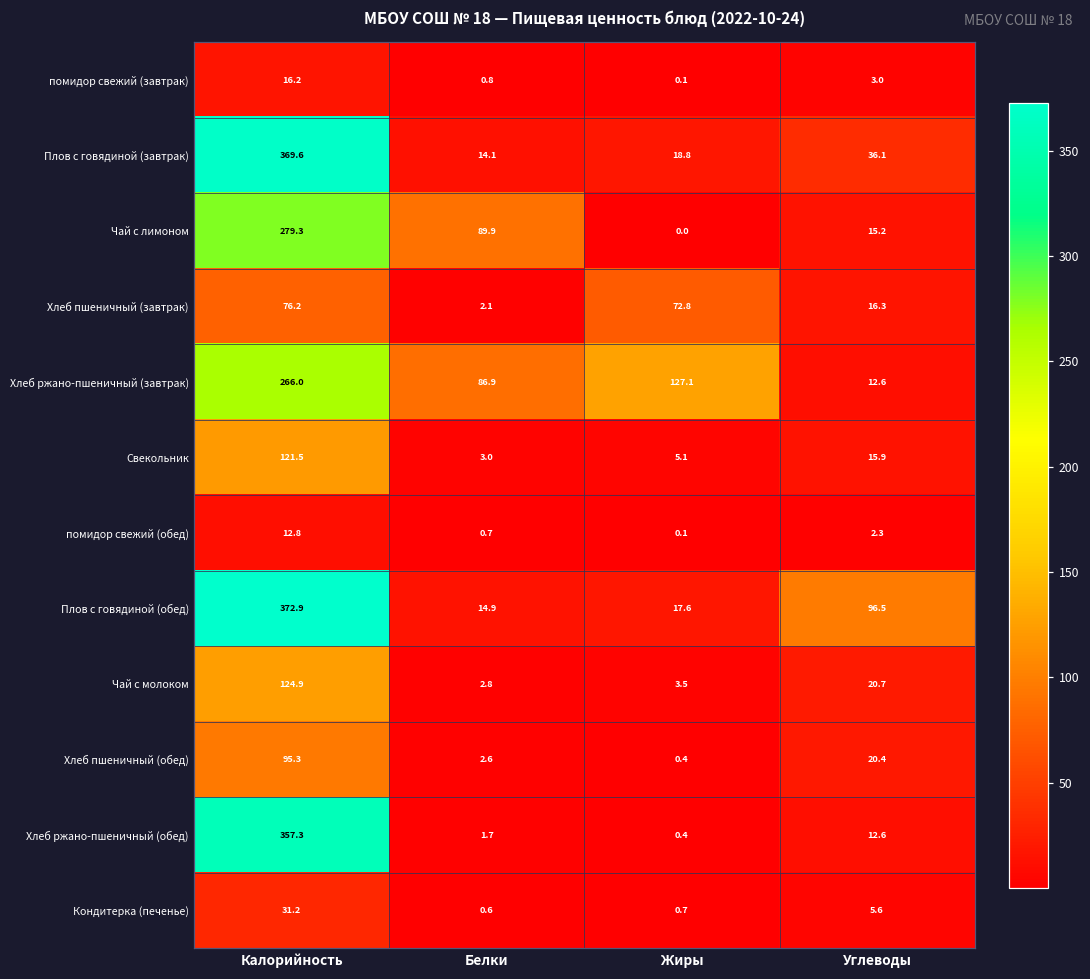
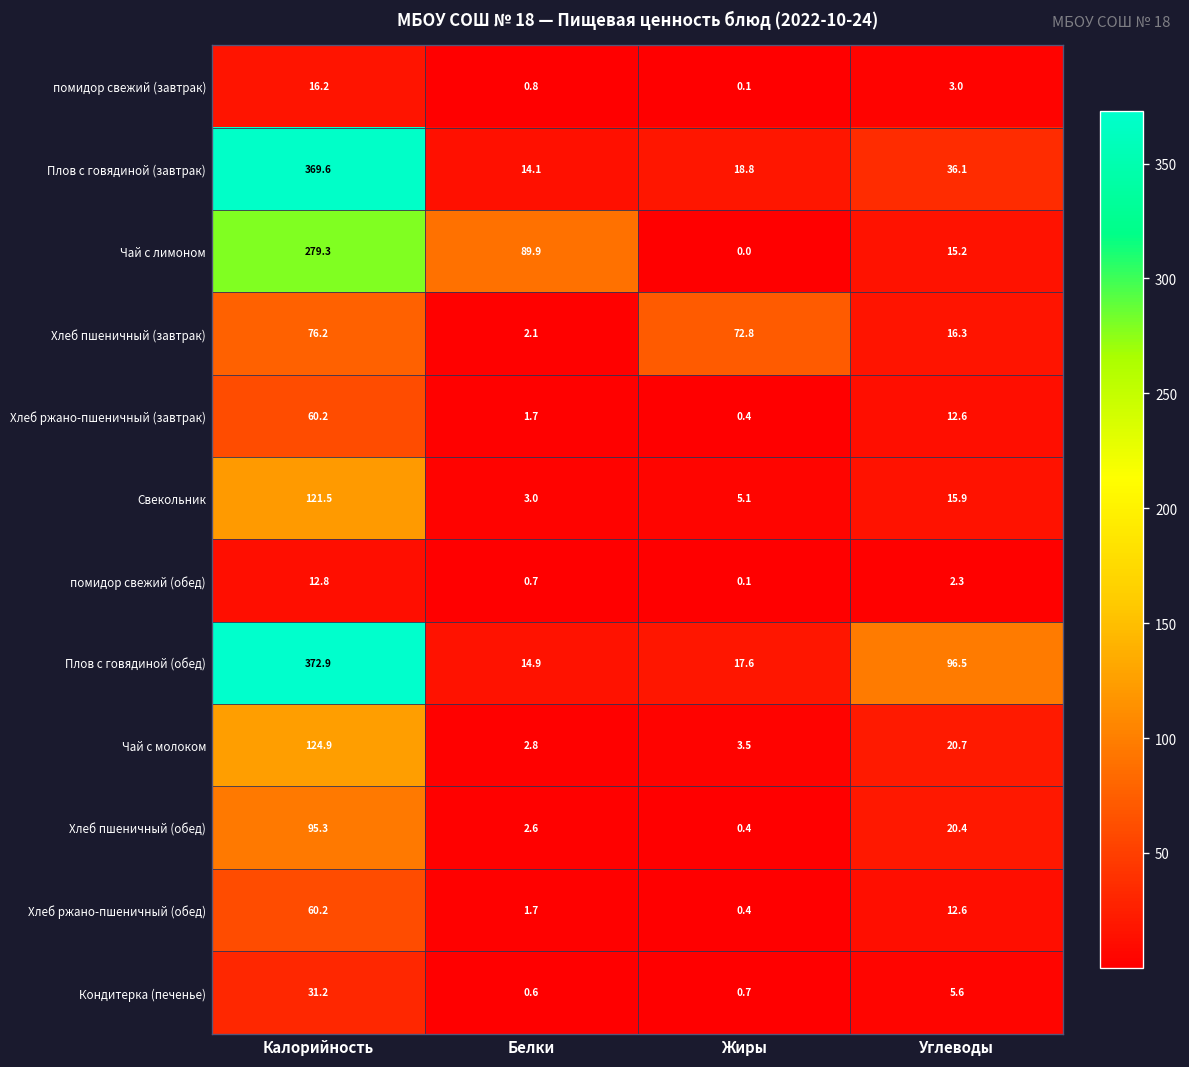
  {
    "помидор свежий (завтрак)": {
      "Калорийность": 16.2,
      "Белки": 0.8,
      "Жиры": 0.1,
      "Углеводы": 3.0
    },
    "Плов с говядиной (завтрак)": {
      "Калорийность": 369.6,
      "Белки": 14.1,
      "Жиры": 18.8,
      "Углеводы": 36.1
    },
    "Чай с лимоном": {
      "Калорийность": 279.3,
      "Белки": 89.9,
      "Жиры": 0.0,
      "Углеводы": 15.2
    },
    "Хлеб пшеничный (завтрак)": {
      "Калорийность": 76.2,
      "Белки": 2.1,
      "Жиры": 72.8,
      "Углеводы": 16.3
    },
    "Хлеб ржано-пшеничный (завтрак)": {
-     "Калорийность": 266.0,
-     "Белки": 86.9,
-     "Жиры": 127.1,
+     "Калорийность": 60.2,
+     "Белки": 1.7,
+     "Жиры": 0.4,
      "Углеводы": 12.6
    },
    "Свекольник": {
      "Калорийность": 121.5,
      "Белки": 3.0,
      "Жиры": 5.1,
      "Углеводы": 15.9
    },
    "помидор свежий (обед)": {
      "Калорийность": 12.8,
      "Белки": 0.7,
      "Жиры": 0.1,
      "Углеводы": 2.3
    },
    "Плов с говядиной (обед)": {
      "Калорийность": 372.9,
      "Белки": 14.9,
      "Жиры": 17.6,
      "Углеводы": 96.5
    },
    "Чай с молоком": {
      "Калорийность": 124.9,
      "Белки": 2.8,
      "Жиры": 3.5,
      "Углеводы": 20.7
    },
    "Хлеб пшеничный (обед)": {
      "Калорийность": 95.3,
      "Белки": 2.6,
      "Жиры": 0.4,
      "Углеводы": 20.4
    },
    "Хлеб ржано-пшеничный (обед)": {
-     "Калорийность": 357.3,
+     "Калорийность": 60.2,
      "Белки": 1.7,
      "Жиры": 0.4,
      "Углеводы": 12.6
    },
    "Кондитерка (печенье)": {
      "Калорийность": 31.2,
      "Белки": 0.6,
      "Жиры": 0.7,
      "Углеводы": 5.6
    }
  }
